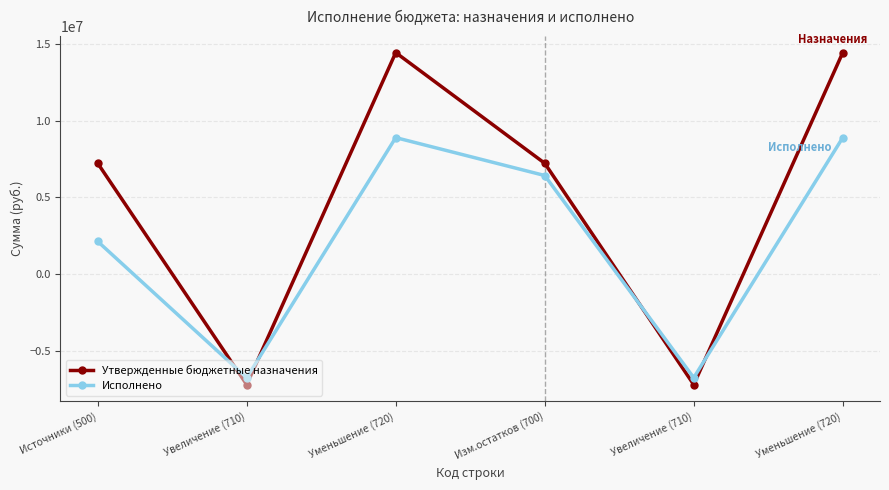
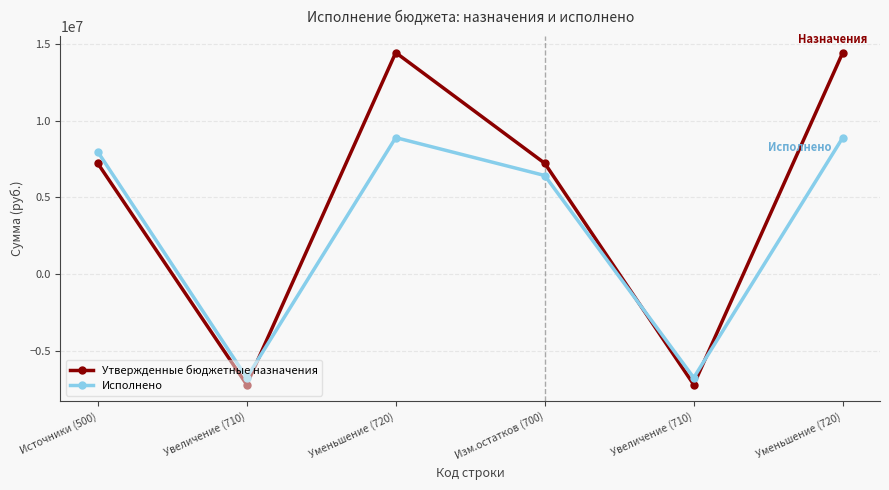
  {
    "Утвержденные бюджетные назначения": {
      "Источники (500)": 7200000,
      "Изм.остатков (700)": 7200000
    },
    "Исполнено": {
-     "Источники (500)": 2100000,
+     "Источники (500)": 8000000,
      "Изм.остатков (700)": 6400000
    }
  }
